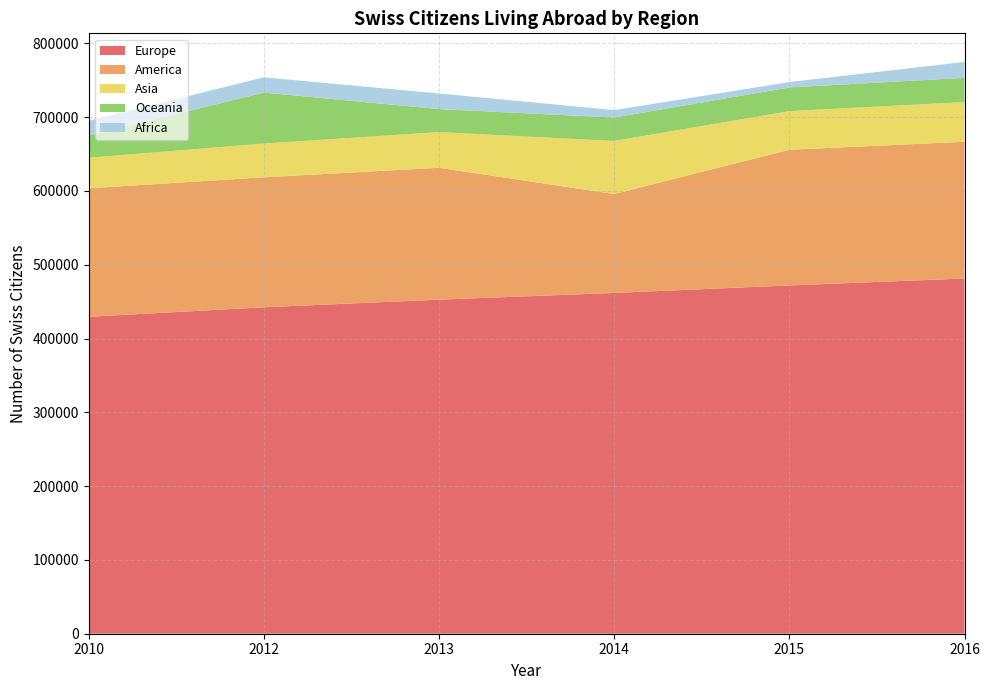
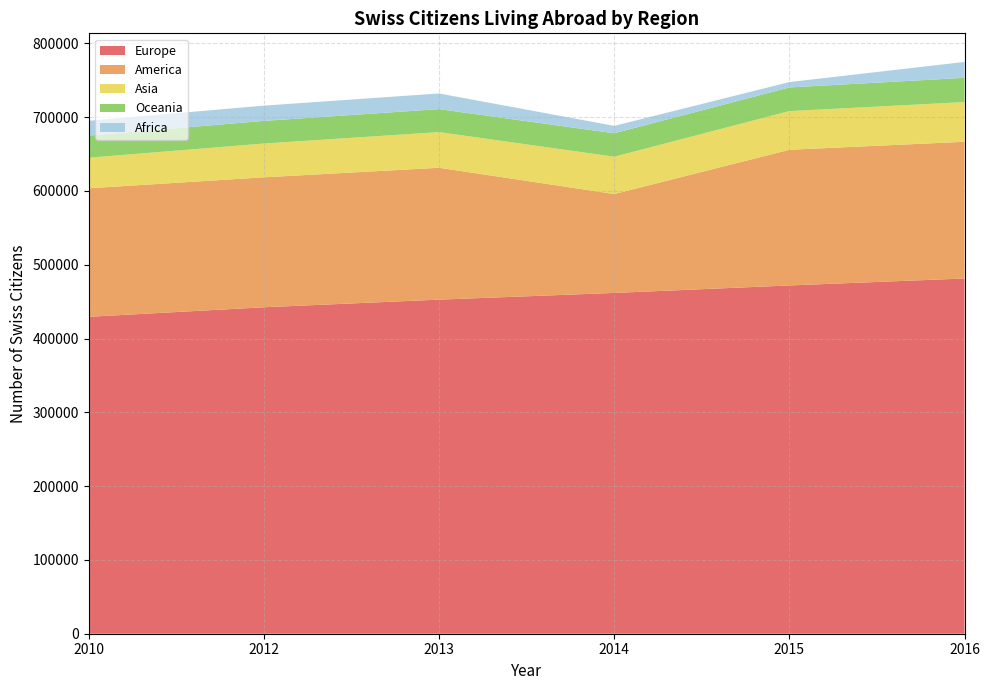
  {
    "Europe": {
      "2010": 430000,
      "2012": 440000,
      "2013": 450000,
      "2014": 460000,
      "2015": 470000,
      "2016": 480000
    },
    "America": {
      "2010": 170000,
      "2012": 180000,
      "2013": 180000,
      "2014": 130000,
      "2015": 180000,
      "2016": 190000
    },
    "Asia": {
      "2010": 40000,
      "2012": 50000,
      "2013": 50000,
-     "2014": 70000,
+     "2014": 50000,
      "2015": 50000,
      "2016": 50000
    },
    "Oceania": {
      "2010": 30000,
-     "2012": 70000,
+     "2012": 30000,
      "2013": 30000,
      "2014": 30000,
      "2015": 30000,
      "2016": 30000
    },
    "Africa": {
      "2010": 20000,
      "2012": 20000,
      "2013": 20000,
      "2014": 10000,
      "2015": 10000,
      "2016": 20000
    }
  }
